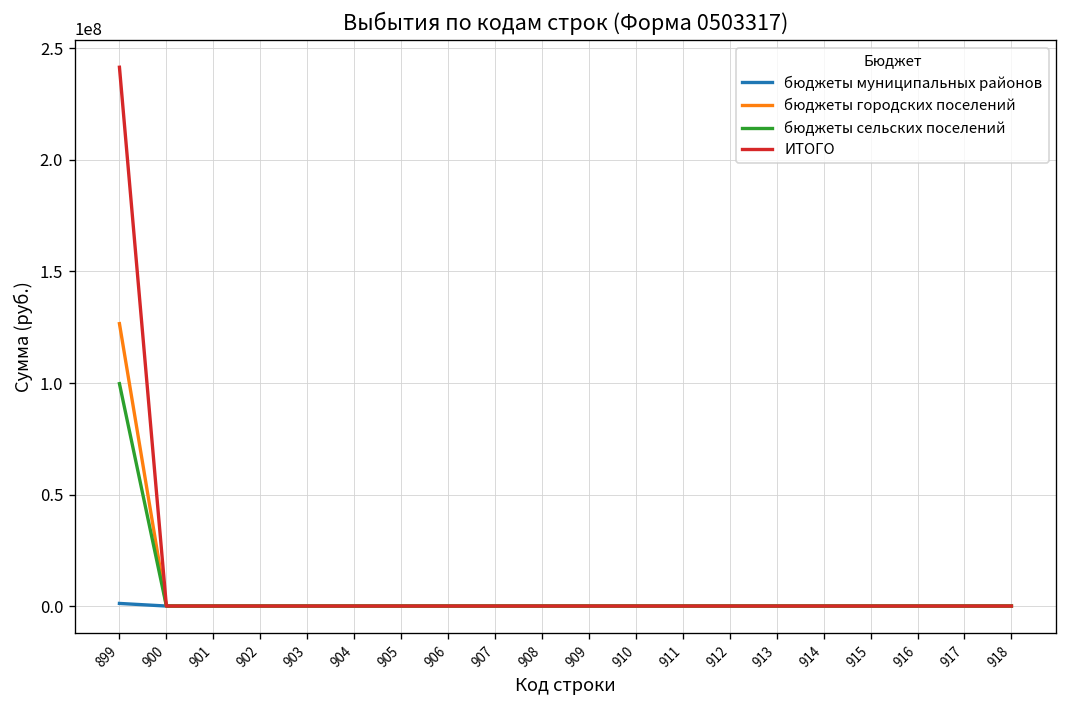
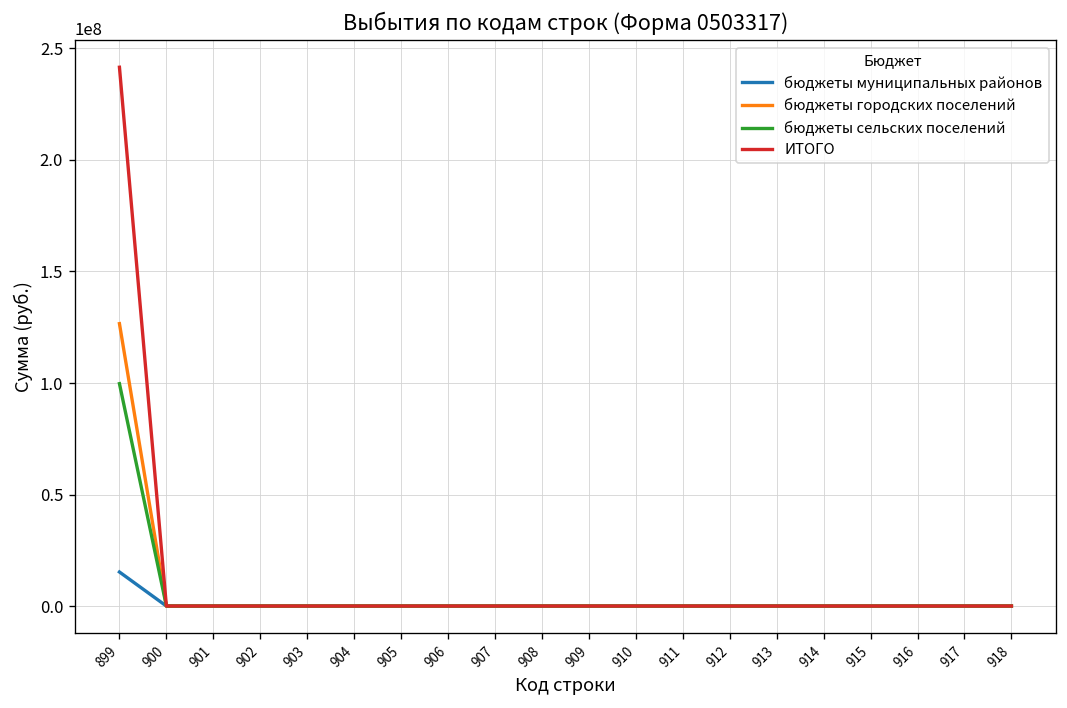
  {
    "бюджеты муниципальных районов": {
-     "899": 1000000
+     "899": 15000000
    },
    "бюджеты городских поселений": {
      "899": 127000000
    },
    "бюджеты сельских поселений": {
      "899": 100000000
    },
    "ИТОГО": {
      "899": 242000000
    }
  }
